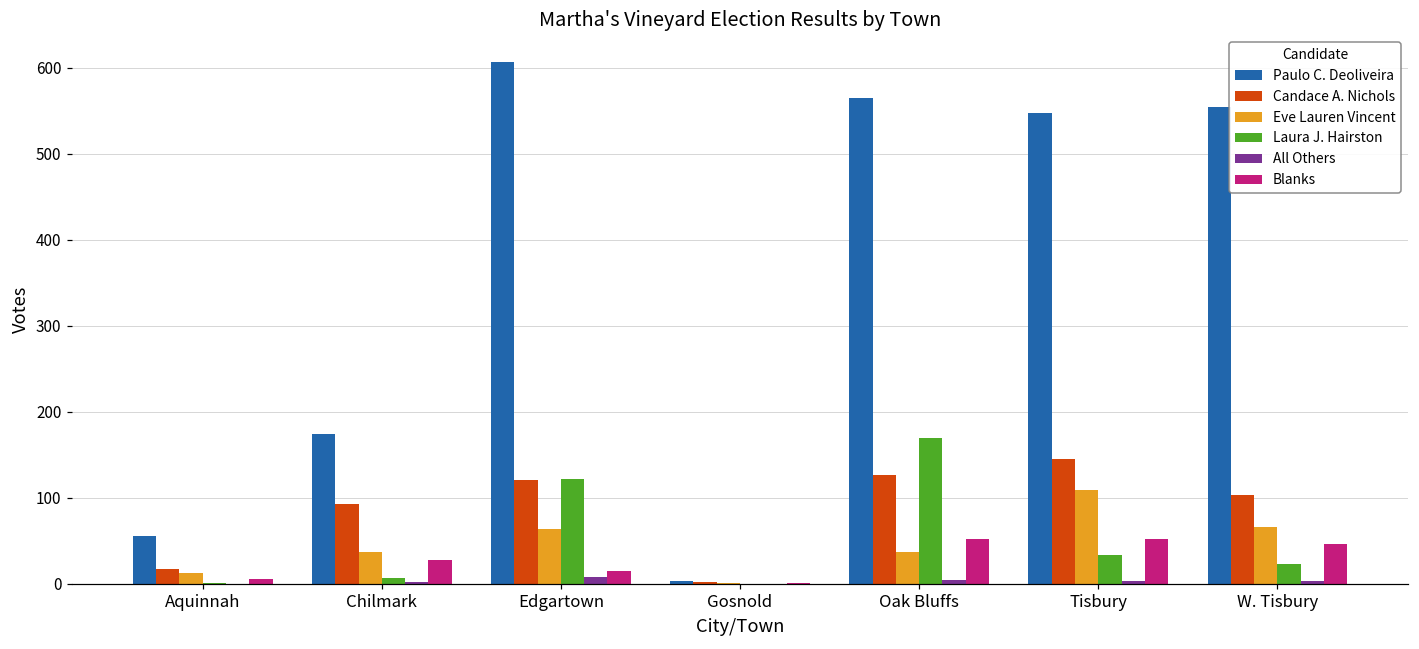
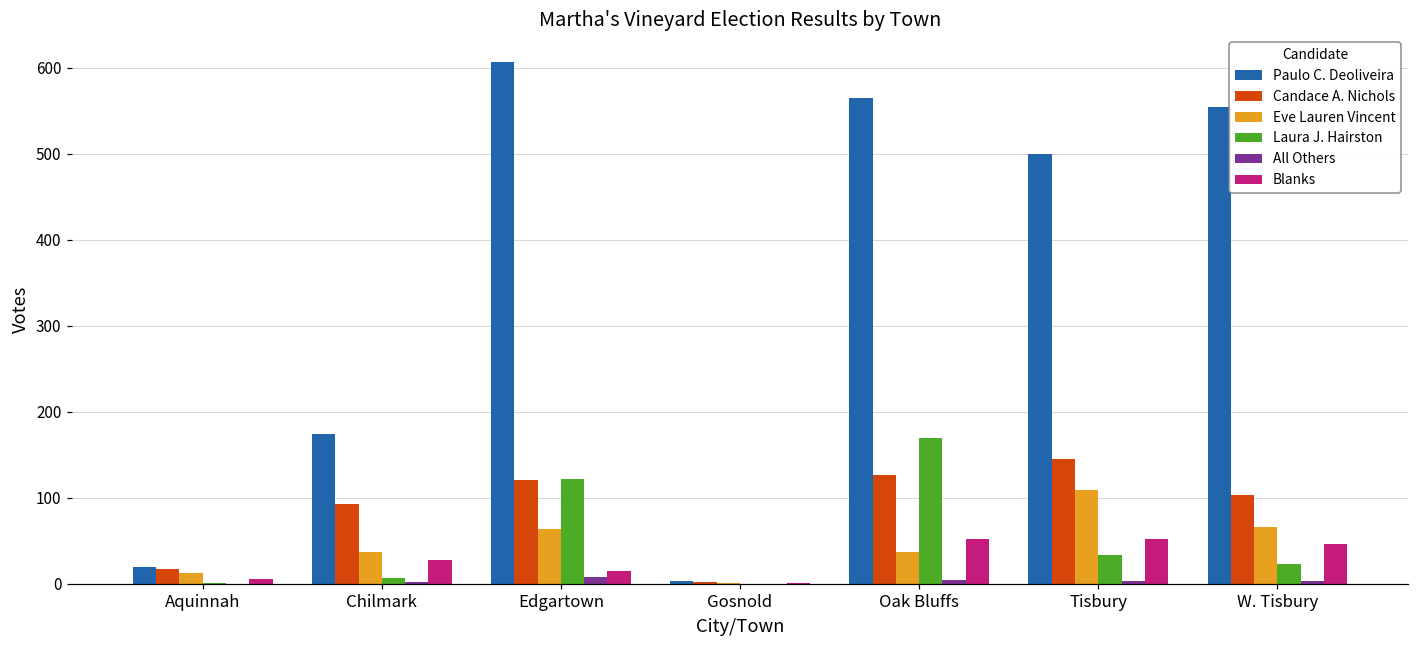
  {
    "Paulo C. Deoliveira": {
-     "Aquinnah": 60,
+     "Aquinnah": 20,
      "Chilmark": 170,
      "Edgartown": 610,
      "Oak Bluffs": 570,
-     "Tisbury": 550,
+     "Tisbury": 500,
      "W. Tisbury": 550
    },
    "Candace A. Nichols": {
      "Aquinnah": 20,
      "Chilmark": 90,
      "Edgartown": 120,
      "Oak Bluffs": 130,
      "Tisbury": 150,
      "W. Tisbury": 100
    },
    "Eve Lauren Vincent": {
      "Aquinnah": 10,
      "Chilmark": 40,
      "Edgartown": 60,
      "Oak Bluffs": 40,
      "Tisbury": 110,
      "W. Tisbury": 70
    },
    "Laura J. Hairston": {
      "Chilmark": 10,
      "Edgartown": 120,
      "Gosnold": 0,
      "Oak Bluffs": 170,
      "Tisbury": 30,
      "W. Tisbury": 20
    },
    "All Others": {
      "Aquinnah": 0,
      "Edgartown": 10,
      "Gosnold": 0,
      "Oak Bluffs": 0
    },
    "Blanks": {
      "Aquinnah": 10,
      "Chilmark": 30,
      "Edgartown": 20,
      "Oak Bluffs": 50,
      "Tisbury": 50,
      "W. Tisbury": 50
    }
  }
